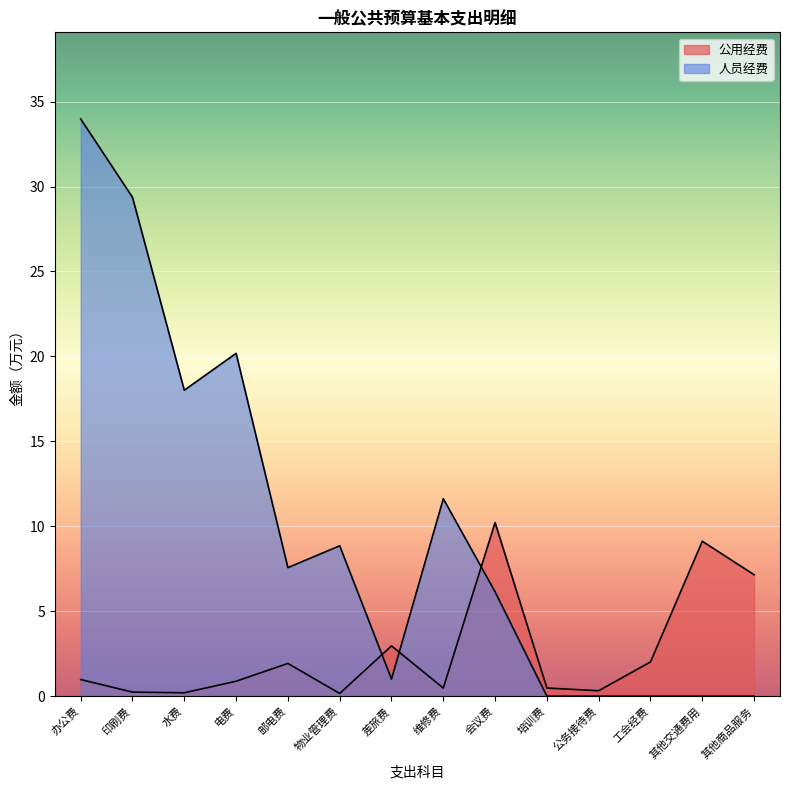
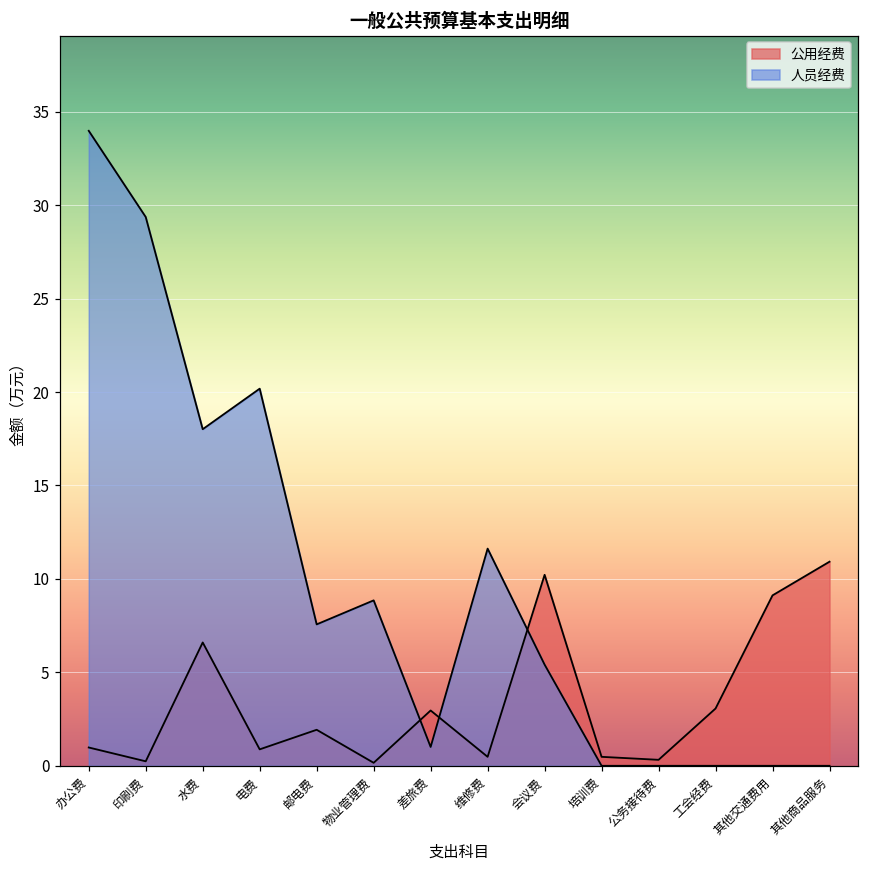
  {
    "公用经费": {
      "办公费": 1.0,
      "印刷费": 0.2,
-     "水费": 0.2,
+     "水费": 6.6,
      "电费": 0.9,
      "邮电费": 1.9,
      "物业管理费": 0.2,
      "差旅费": 3.0,
      "维修费": 0.5,
      "会议费": 10.2,
      "培训费": 0.5,
      "公务接待费": 0.3,
-     "工会经费": 2.0,
+     "工会经费": 3.1,
      "其他交通费用": 9.1,
-     "其他商品服务": 7.1
+     "其他商品服务": 10.9
    },
    "人员经费": {
      "办公费": 34.0,
      "印刷费": 29.4,
      "水费": 18.0,
      "电费": 20.2,
      "邮电费": 7.6,
      "物业管理费": 8.9,
      "差旅费": 1.0,
      "维修费": 11.6,
-     "会议费": 6.1,
+     "会议费": 5.4,
      "培训费": 0.0,
      "公务接待费": 0.0,
      "工会经费": 0.0,
      "其他交通费用": 0.0,
      "其他商品服务": 0.0
    }
  }
